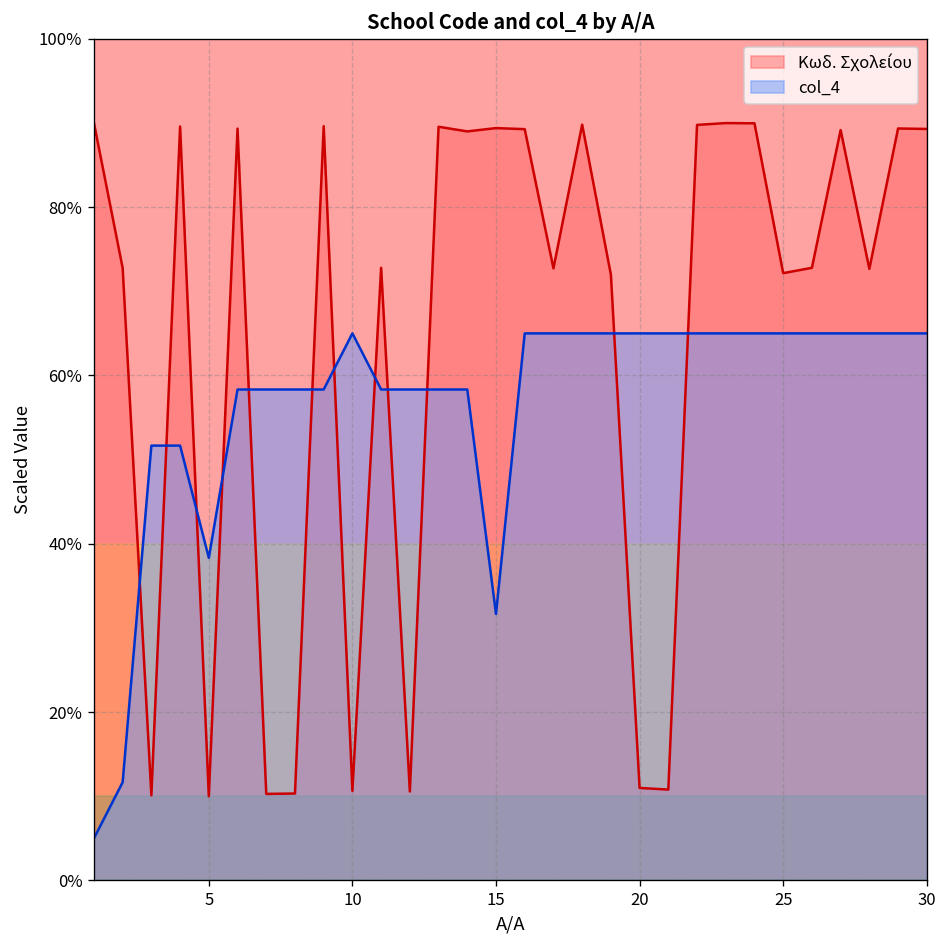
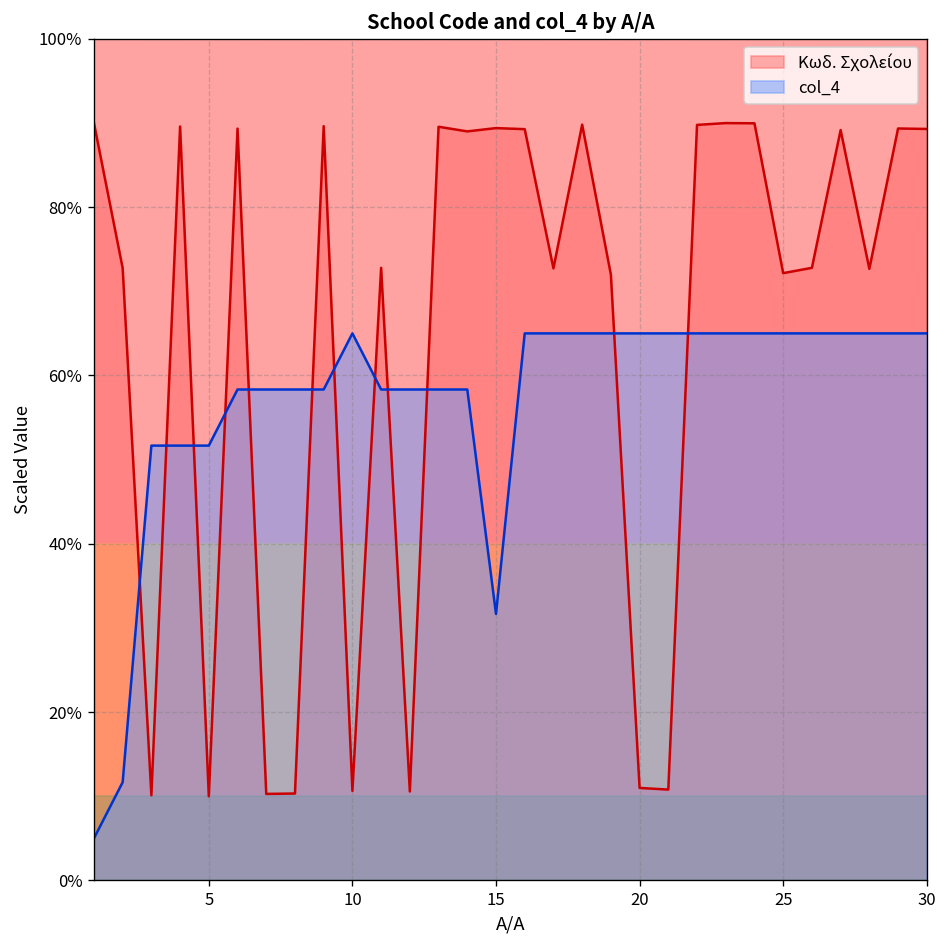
  {
    "col_4": {
-     "5": "38%",
+     "5": "52%",
      "10": "65%",
      "15": "32%",
      "20": "65%",
      "25": "65%",
      "30": "65%"
    }
  }
